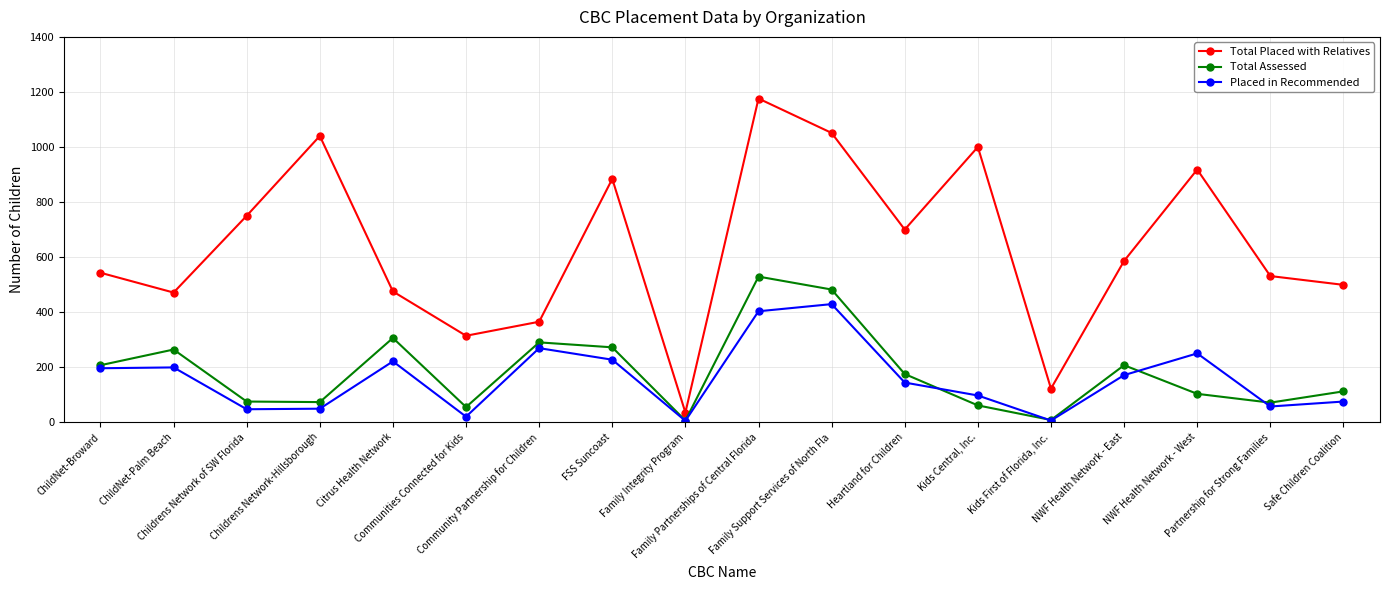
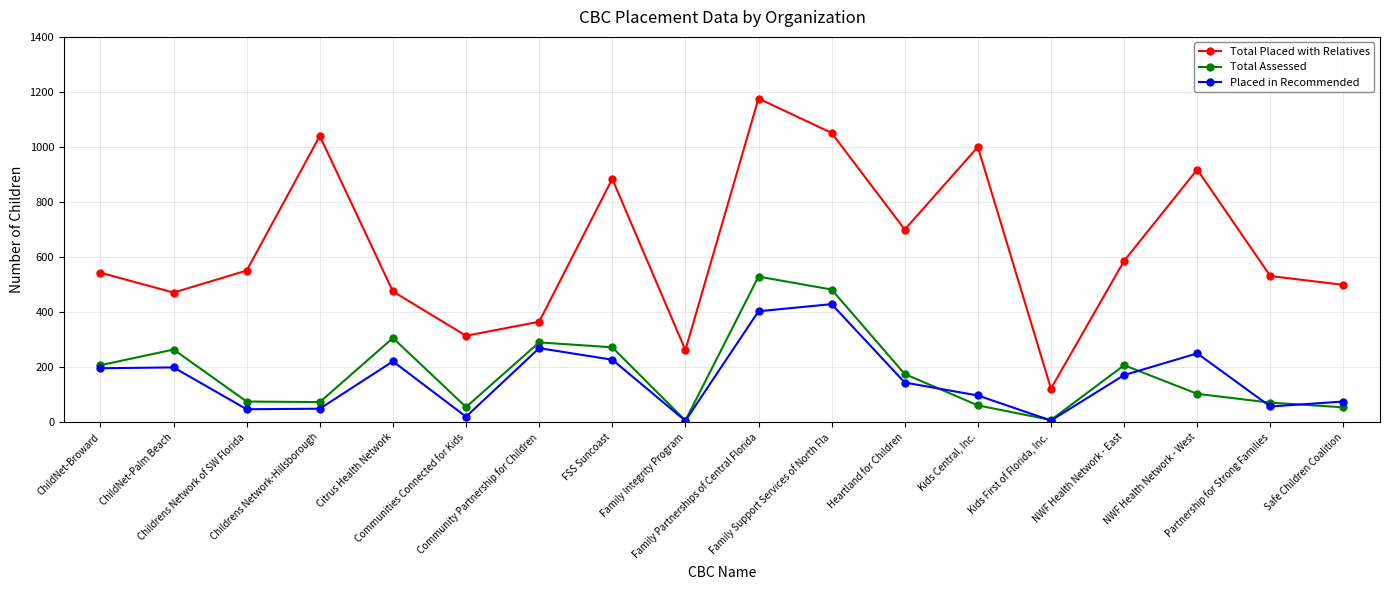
  {
    "Total Placed with Relatives": {
      "ChildNet-Broward": 540,
      "ChildNet-Palm Beach": 470,
-     "Childrens Network of SW Florida": 750,
+     "Childrens Network of SW Florida": 550,
      "Childrens Network-Hillsborough": 1040,
      "Citrus Health Network": 480,
      "Communities Connected for Kids": 310,
      "Community Partnership for Children": 370,
      "FSS Suncoast": 880,
-     "Family Integrity Program": 40,
+     "Family Integrity Program": 260,
      "Family Partnerships of Central Florida": 1180,
      "Family Support Services of North Fla": 1050,
      "Heartland for Children": 700,
      "Kids Central, Inc.": 1000,
      "Kids First of Florida, Inc.": 120,
      "NWF Health Network - East": 590,
      "NWF Health Network - West": 920,
      "Partnership for Strong Families": 530,
      "Safe Children Coalition": 500
    },
    "Total Assessed": {
      "ChildNet-Broward": 210,
      "ChildNet-Palm Beach": 260,
      "Childrens Network of SW Florida": 80,
      "Childrens Network-Hillsborough": 70,
      "Citrus Health Network": 310,
      "Communities Connected for Kids": 60,
      "Community Partnership for Children": 290,
      "FSS Suncoast": 270,
      "Family Partnerships of Central Florida": 530,
      "Family Support Services of North Fla": 480,
      "Heartland for Children": 180,
      "Kids Central, Inc.": 60,
      "NWF Health Network - East": 210,
      "NWF Health Network - West": 100,
      "Partnership for Strong Families": 70,
-     "Safe Children Coalition": 110
+     "Safe Children Coalition": 50
    },
    "Placed in Recommended": {
      "ChildNet-Broward": 200,
      "ChildNet-Palm Beach": 200,
      "Childrens Network of SW Florida": 50,
      "Childrens Network-Hillsborough": 50,
      "Citrus Health Network": 220,
      "Communities Connected for Kids": 20,
      "Community Partnership for Children": 270,
      "FSS Suncoast": 230,
      "Family Partnerships of Central Florida": 400,
      "Family Support Services of North Fla": 430,
      "Heartland for Children": 140,
      "Kids Central, Inc.": 100,
      "NWF Health Network - East": 170,
      "NWF Health Network - West": 250,
      "Partnership for Strong Families": 60,
      "Safe Children Coalition": 80
    }
  }
